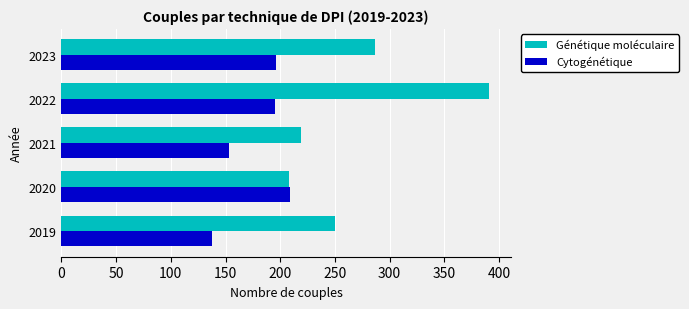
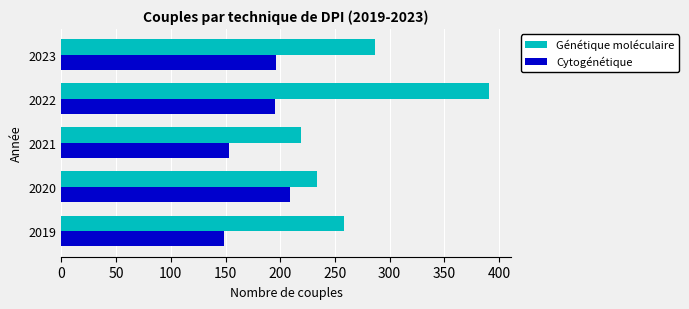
  {
    "Génétique moléculaire": {
      "2023": 287,
      "2022": 391,
      "2021": 219,
-     "2020": 208,
-     "2019": 250
+     "2020": 234,
+     "2019": 258
    },
    "Cytogénétique": {
      "2023": 196,
      "2022": 195,
      "2021": 153,
      "2020": 209,
-     "2019": 138
+     "2019": 149
    }
  }
